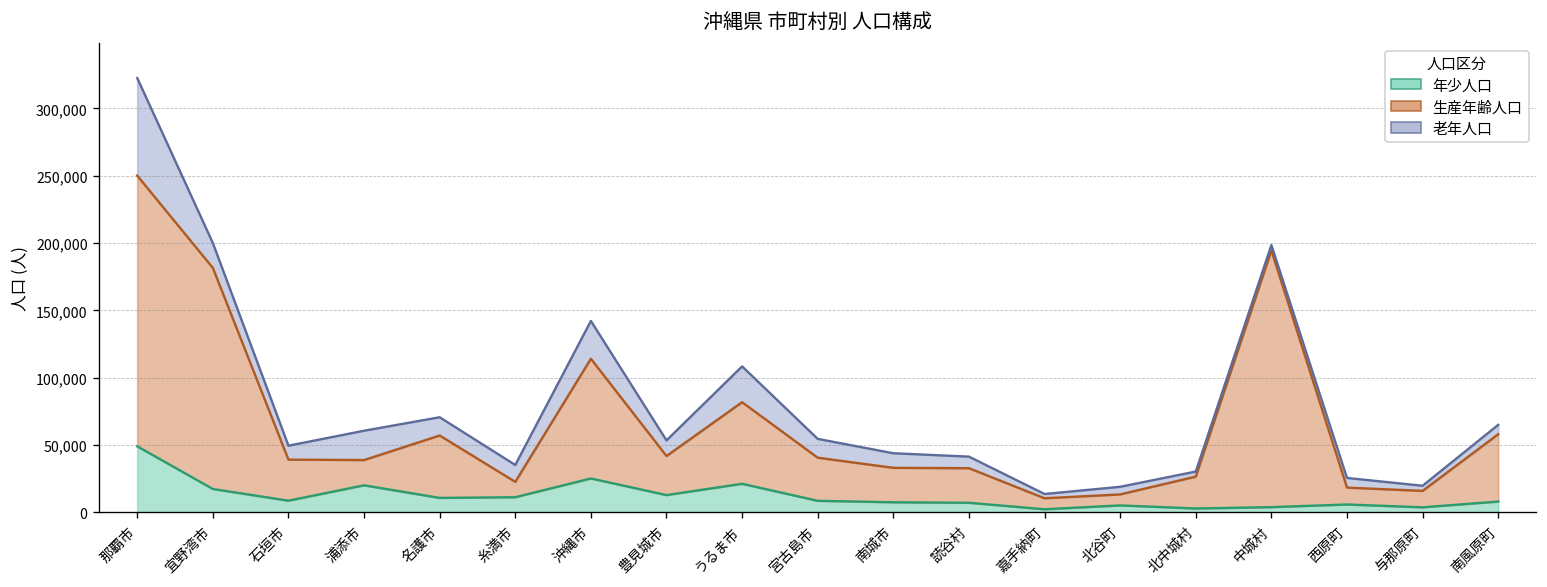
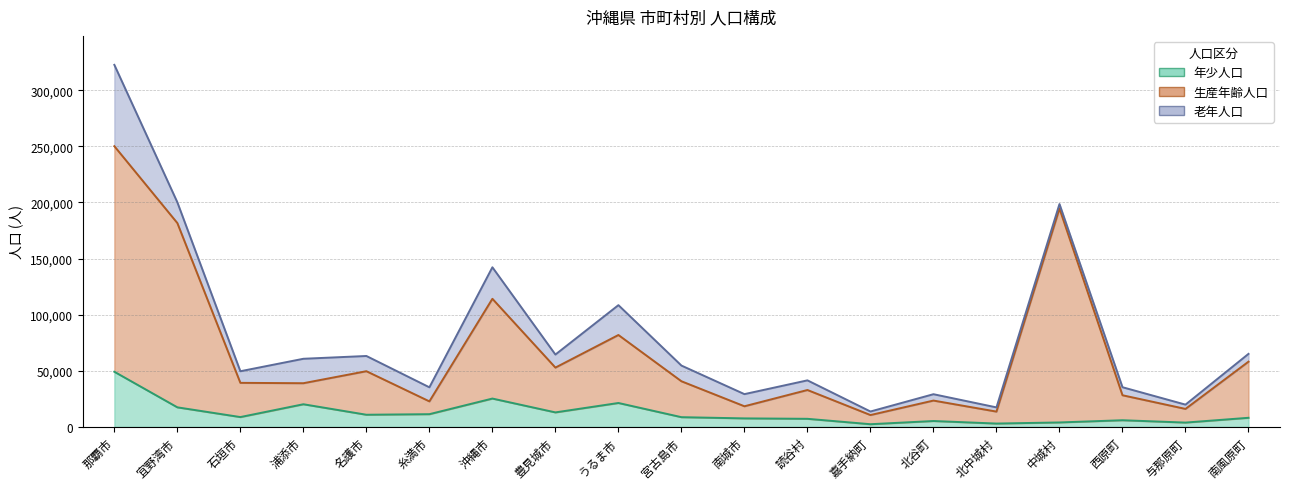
  {
    "生産年齢人口": {
      "那覇市": "201,000",
      "宜野湾市": "164,000",
      "石垣市": "30,000",
      "浦添市": "19,000",
-     "名護市": "46,000",
+     "名護市": "39,000",
      "糸満市": "11,000",
      "沖縄市": "89,000",
-     "豊見城市": "29,000",
+     "豊見城市": "40,000",
      "うるま市": "61,000",
      "宮古島市": "32,000",
-     "南城市": "26,000",
+     "南城市": "11,000",
      "読谷村": "26,000",
      "嘉手納町": "8,000",
-     "北谷町": "8,000",
-     "北中城村": "24,000",
+     "北谷町": "18,000",
+     "北中城村": "11,000",
      "中城村": "191,000",
-     "西原町": "13,000",
+     "西原町": "22,000",
      "与那原町": "12,000",
      "南風原町": "50,000"
    }
  }
